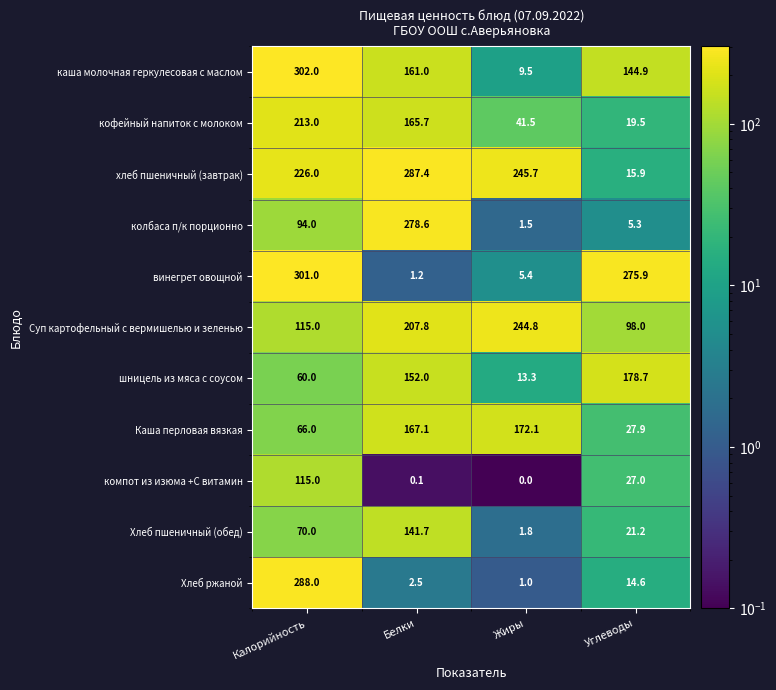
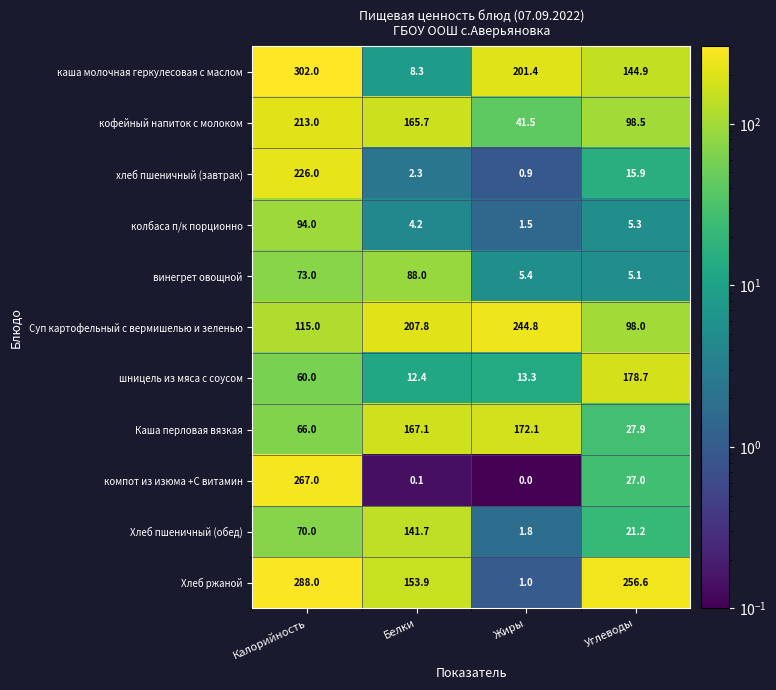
  {
    "каша молочная геркулесовая с маслом": {
      "Калорийность": 302.0,
-     "Белки": 161.0,
-     "Жиры": 9.5,
+     "Белки": 8.3,
+     "Жиры": 201.4,
      "Углеводы": 144.9
    },
    "кофейный напиток с молоком": {
      "Калорийность": 213.0,
      "Белки": 165.7,
      "Жиры": 41.5,
-     "Углеводы": 19.5
+     "Углеводы": 98.5
    },
    "хлеб пшеничный (завтрак)": {
      "Калорийность": 226.0,
-     "Белки": 287.4,
-     "Жиры": 245.7,
+     "Белки": 2.3,
+     "Жиры": 0.9,
      "Углеводы": 15.9
    },
    "колбаса п/к порционно": {
      "Калорийность": 94.0,
-     "Белки": 278.6,
+     "Белки": 4.2,
      "Жиры": 1.5,
      "Углеводы": 5.3
    },
    "винегрет овощной": {
-     "Калорийность": 301.0,
-     "Белки": 1.2,
+     "Калорийность": 73.0,
+     "Белки": 88.0,
      "Жиры": 5.4,
-     "Углеводы": 275.9
+     "Углеводы": 5.1
    },
    "Суп картофельный с вермишелью и зеленью": {
      "Калорийность": 115.0,
      "Белки": 207.8,
      "Жиры": 244.8,
      "Углеводы": 98.0
    },
    "шницель из мяса с соусом": {
      "Калорийность": 60.0,
-     "Белки": 152.0,
+     "Белки": 12.4,
      "Жиры": 13.3,
      "Углеводы": 178.7
    },
    "Каша перловая вязкая": {
      "Калорийность": 66.0,
      "Белки": 167.1,
      "Жиры": 172.1,
      "Углеводы": 27.9
    },
    "компот из изюма +С витамин": {
-     "Калорийность": 115.0,
+     "Калорийность": 267.0,
      "Белки": 0.1,
      "Жиры": 0.0,
      "Углеводы": 27.0
    },
    "Хлеб пшеничный (обед)": {
      "Калорийность": 70.0,
      "Белки": 141.7,
      "Жиры": 1.8,
      "Углеводы": 21.2
    },
    "Хлеб ржаной": {
      "Калорийность": 288.0,
-     "Белки": 2.5,
+     "Белки": 153.9,
      "Жиры": 1.0,
-     "Углеводы": 14.6
+     "Углеводы": 256.6
    }
  }
